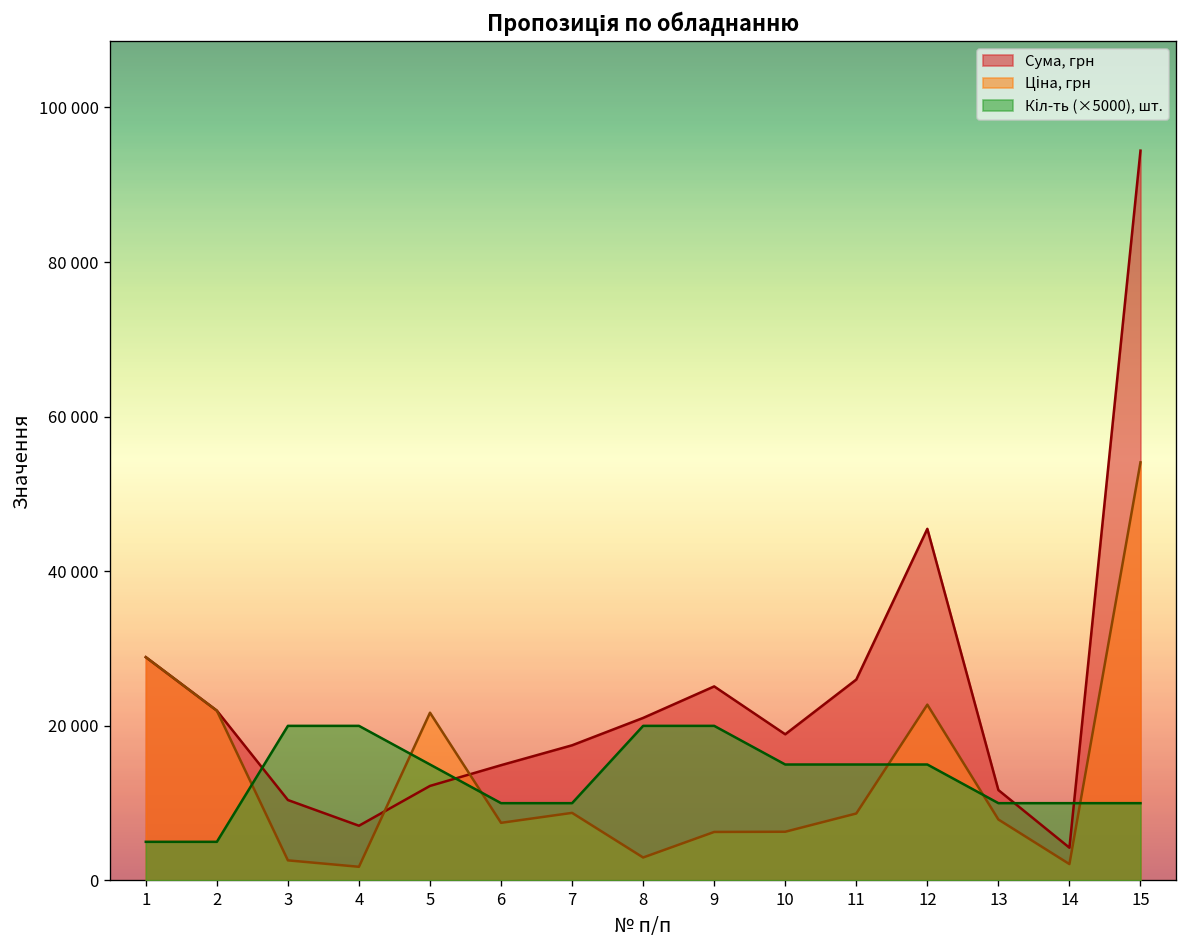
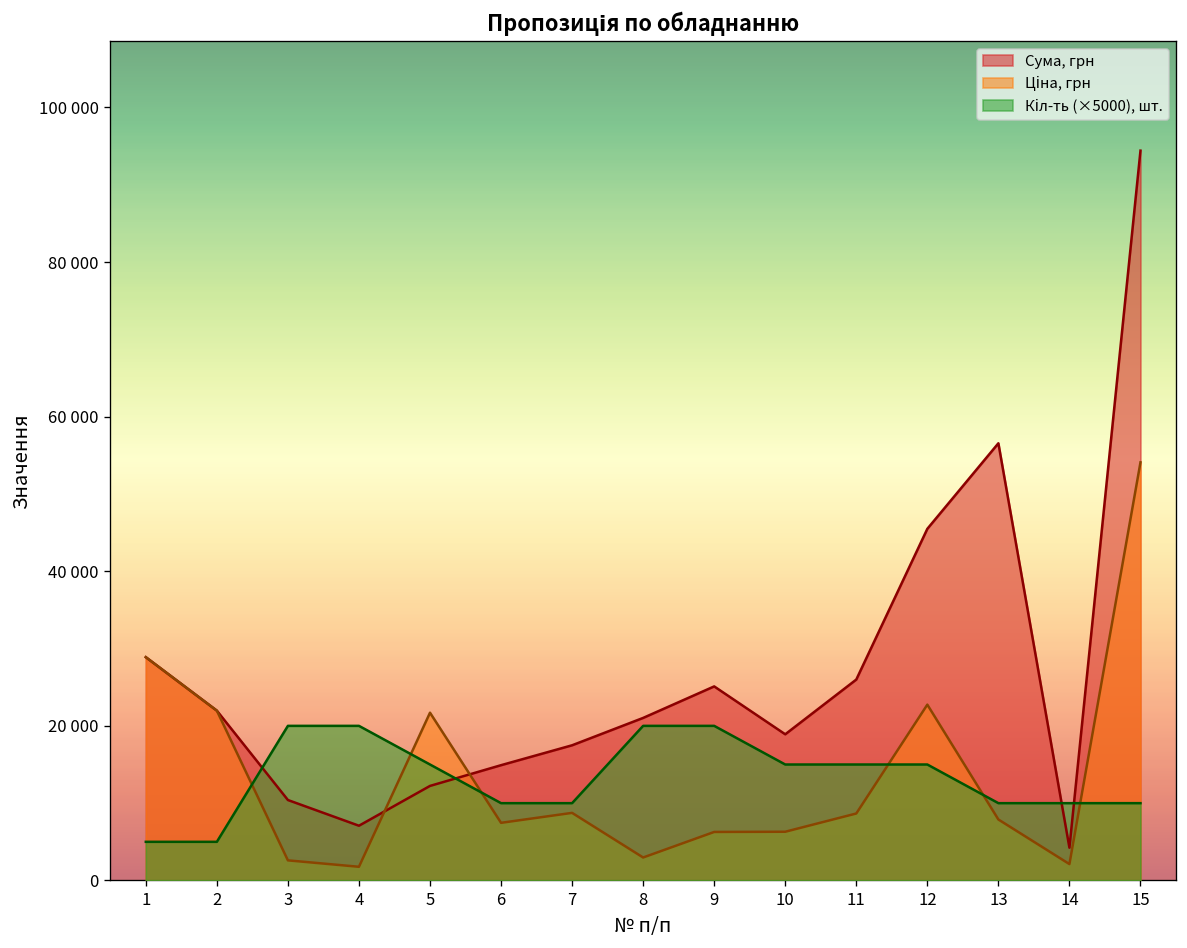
  {
    "Сума, грн": {
      "3": 10000,
      "4": 7000,
      "5": 12000,
      "6": 15000,
      "7": 17000,
      "8": 21000,
      "9": 25000,
      "10": 19000,
      "11": 26000,
      "12": 45000,
-     "13": 12000,
+     "13": 57000,
      "14": 4000,
      "15": 94000
    },
    "Ціна, грн": {
      "3": 3000,
      "4": 2000,
      "5": 22000,
      "6": 7000,
      "7": 9000,
      "8": 3000,
      "9": 6000,
      "10": 6000,
      "11": 9000,
      "12": 23000,
      "13": 8000,
      "14": 2000,
      "15": 54000
    },
    "Кіл-ть (×5000), шт.": {
      "1": 5000,
      "2": 5000,
      "3": 20000,
      "4": 20000,
      "5": 15000,
      "6": 10000,
      "7": 10000,
      "8": 20000,
      "9": 20000,
      "10": 15000,
      "11": 15000,
      "12": 15000,
      "13": 10000,
      "14": 10000,
      "15": 10000
    }
  }
